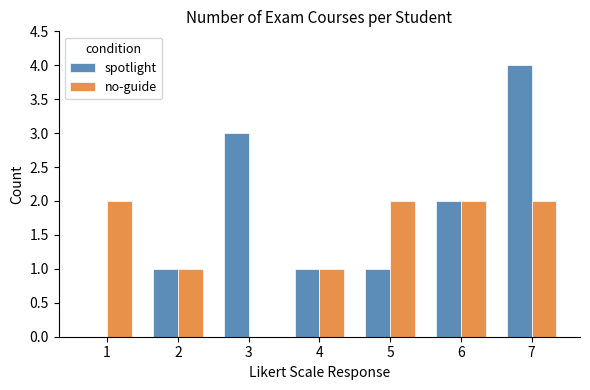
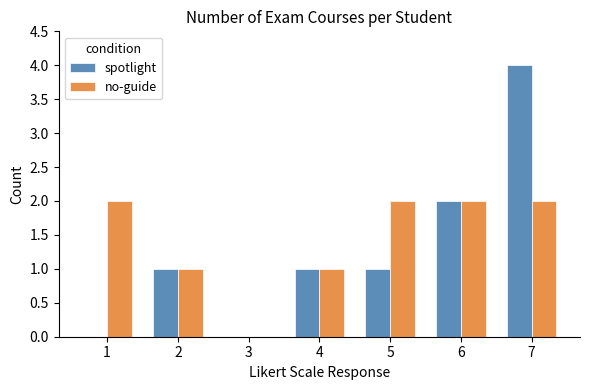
  {
    "spotlight": {
      "1": 0,
      "2": 1,
-     "3": 3,
+     "3": 0,
      "4": 1,
      "5": 1,
      "6": 2,
      "7": 4
    },
    "no-guide": {
      "1": 2,
      "2": 1,
      "3": 0,
      "4": 1,
      "5": 2,
      "6": 2,
      "7": 2
    }
  }
